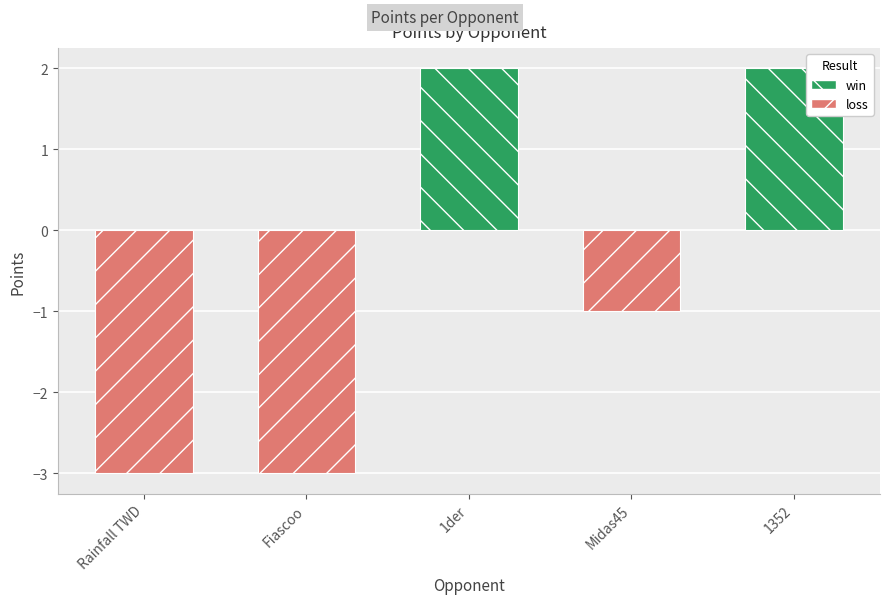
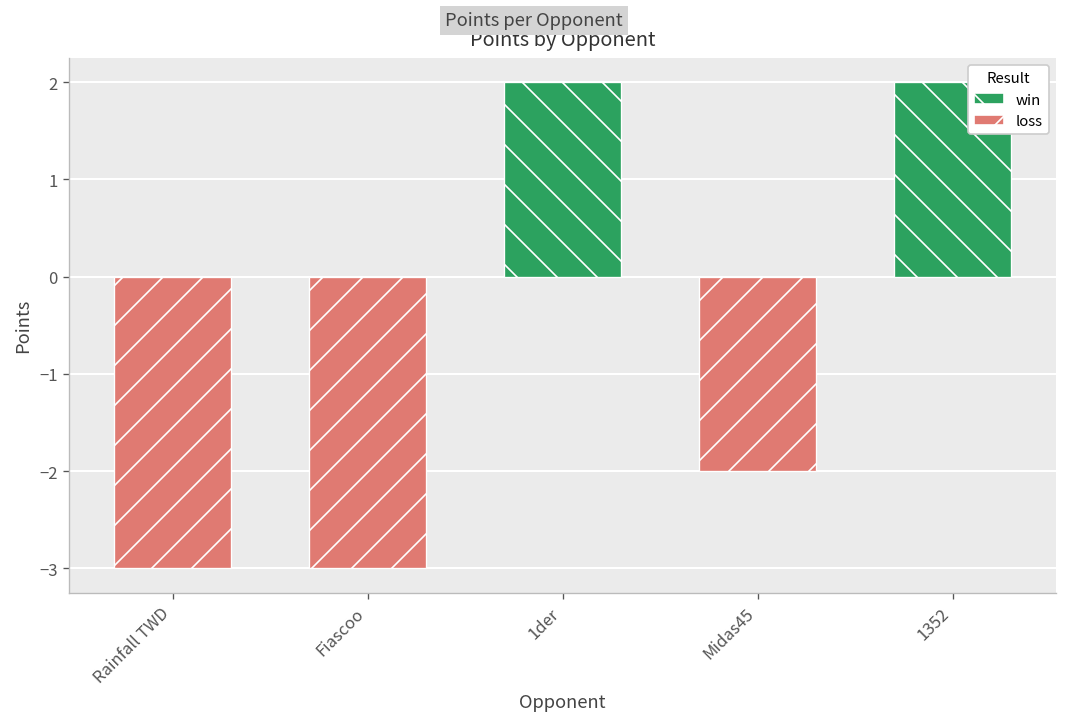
  {
    "Rainfall TWD": -3,
    "Fiascoo": -3,
    "1der": 2,
-   "Midas45": -1,
+   "Midas45": -2,
    "1352": 2
  }
